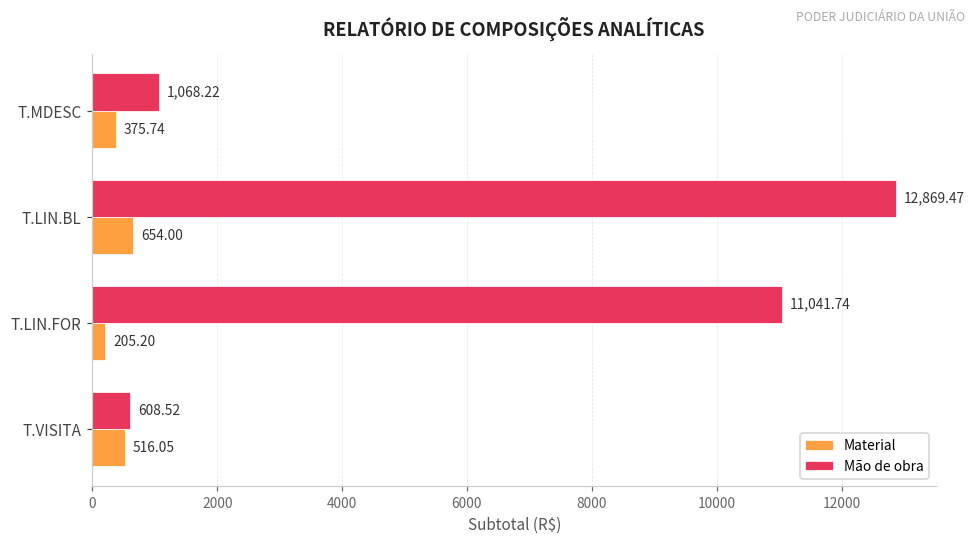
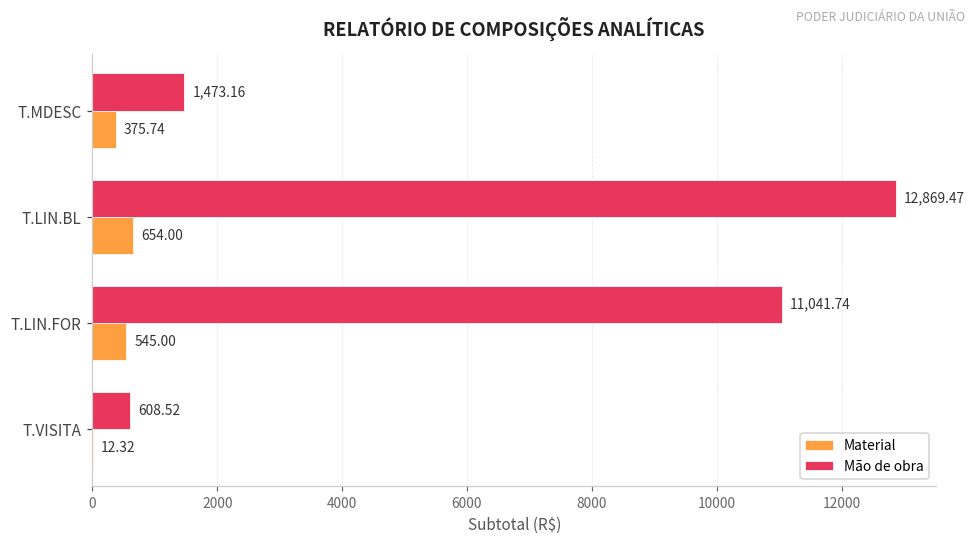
  {
    "Material": {
      "T.MDESC": "375.74",
      "T.LIN.BL": "654.00",
-     "T.LIN.FOR": "205.20",
-     "T.VISITA": "516.05"
+     "T.LIN.FOR": "545.00",
+     "T.VISITA": "12.32"
    },
    "Mão de obra": {
-     "T.MDESC": "1,068.22",
+     "T.MDESC": "1,473.16",
      "T.LIN.BL": "12,869.47",
      "T.LIN.FOR": "11,041.74",
      "T.VISITA": "608.52"
    }
  }
